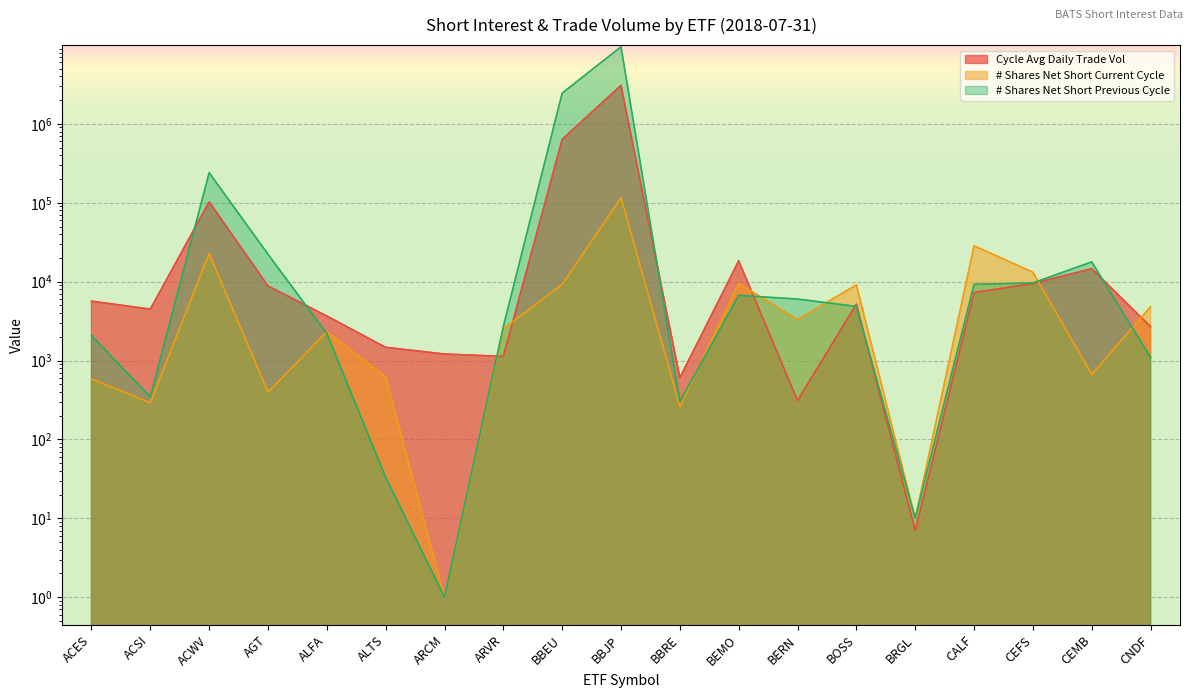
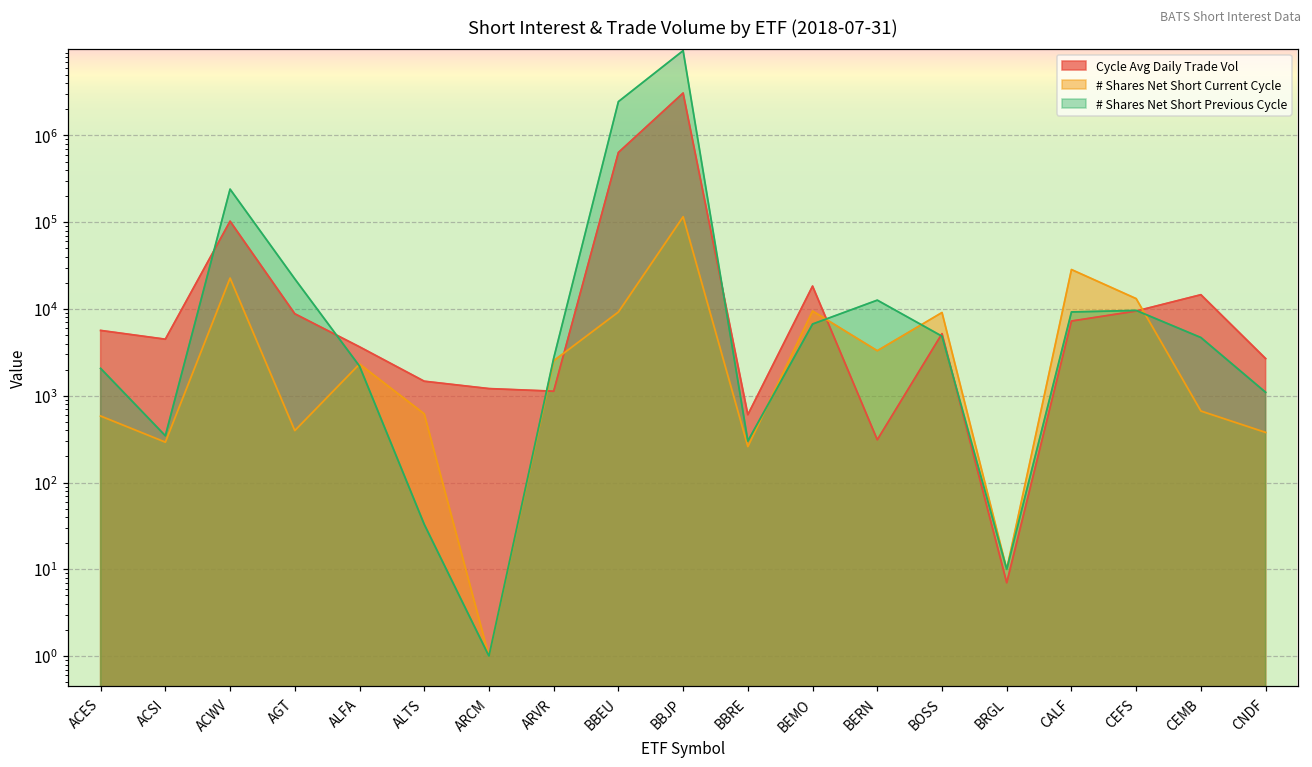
  {
    "Cycle Avg Daily Trade Vol": {
      "ACES": 6000,
      "ACSI": 4000,
      "ACWV": 100000,
      "AGT": 9000,
      "ALFA": 4000,
      "ALTS": 1500,
      "ARCM": 1200,
      "ARVR": 1100,
      "BBEU": 600000,
      "BBJP": 3100000,
      "BBRE": 600,
      "BEMO": 18000,
      "BERN": 310,
      "BRGL": 7,
      "CALF": 7000,
      "CEMB": 15000,
      "CNDF": 2700
    },
    "# Shares Net Short Current Cycle": {
      "ACES": 600,
      "ACSI": 290,
      "ACWV": 23000,
      "AGT": 400,
      "ALTS": 600,
      "BBEU": 9000,
      "BBJP": 120000,
      "BBRE": 260,
      "BEMO": 9000,
      "BERN": 3300,
      "BOSS": 9000,
      "CALF": 28000,
      "CEFS": 13000,
      "CEMB": 700,
-     "CNDF": 5000
+     "CNDF": 400
    },
    "# Shares Net Short Previous Cycle": {
      "ACES": 2100,
      "ACSI": 300,
      "ACWV": 240000,
      "AGT": 22000,
      "ALTS": 33,
      "BBEU": 2500000,
      "BBJP": 9000000,
      "BBRE": 300,
      "BEMO": 7000,
-     "BERN": 6000,
+     "BERN": 13000,
      "CALF": 9000,
-     "CEMB": 18000,
+     "CEMB": 5000,
      "CNDF": 1100
    }
  }
